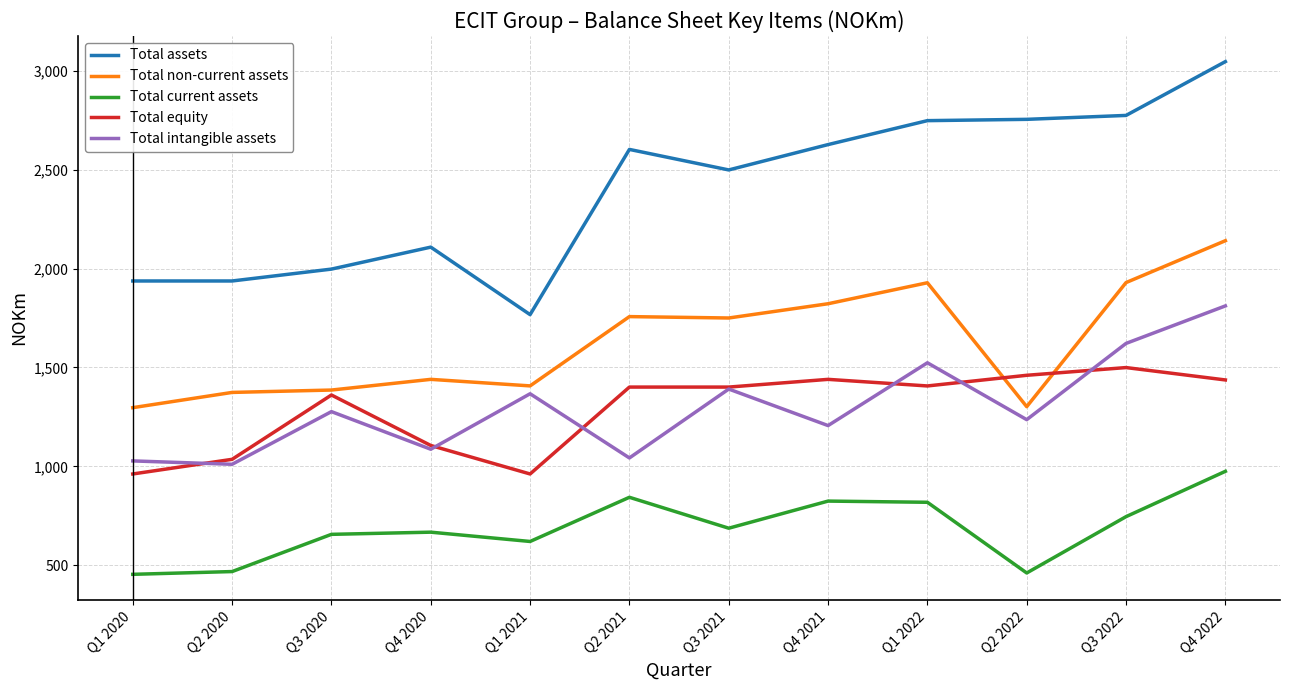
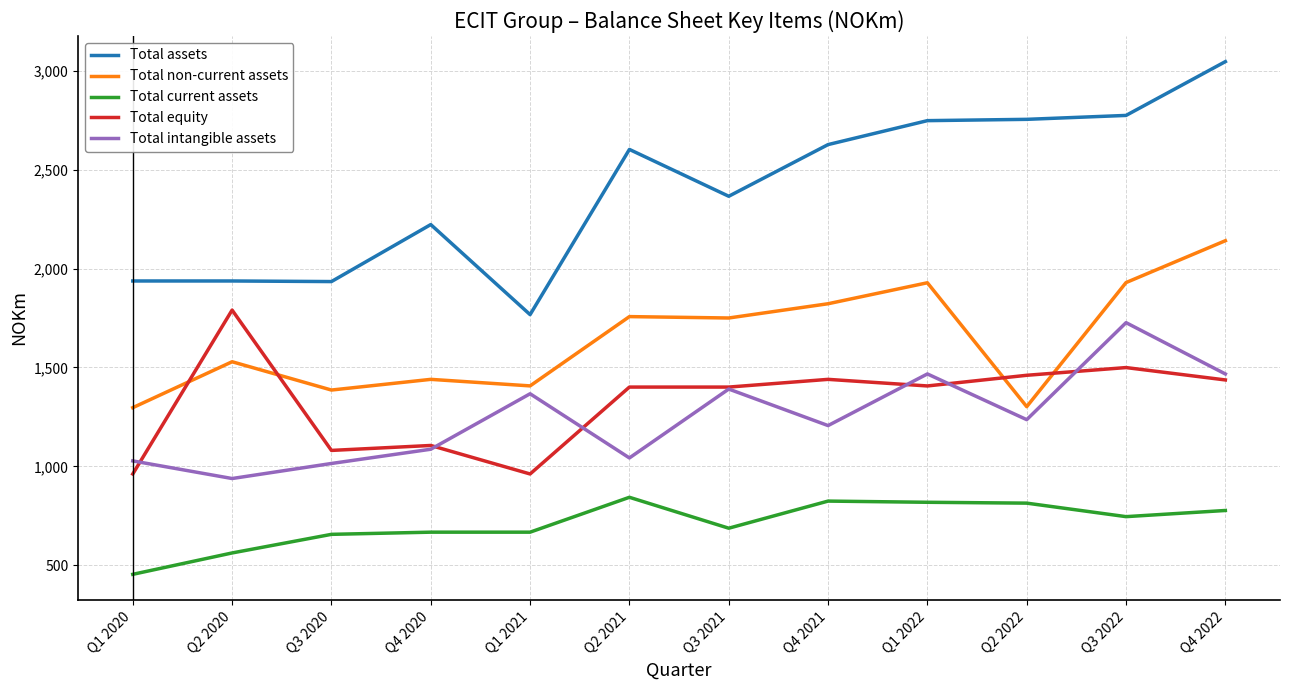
  {
    "Total assets": {
      "Q1 2020": "1,940",
      "Q2 2020": "1,940",
-     "Q3 2020": "2,000",
-     "Q4 2020": "2,110",
+     "Q3 2020": "1,930",
+     "Q4 2020": "2,220",
      "Q1 2021": "1,770",
      "Q2 2021": "2,600",
-     "Q3 2021": "2,500",
+     "Q3 2021": "2,370",
      "Q4 2021": "2,630",
      "Q1 2022": "2,750",
      "Q2 2022": "2,750",
      "Q3 2022": "2,770",
      "Q4 2022": "3,050"
    },
    "Total non-current assets": {
      "Q1 2020": "1,300",
-     "Q2 2020": "1,370",
+     "Q2 2020": "1,530",
      "Q3 2020": "1,390",
      "Q4 2020": "1,440",
      "Q1 2021": "1,410",
      "Q2 2021": "1,760",
      "Q3 2021": "1,750",
      "Q4 2021": "1,820",
      "Q1 2022": "1,930",
      "Q2 2022": "1,300",
      "Q3 2022": "1,930",
      "Q4 2022": "2,140"
    },
    "Total current assets": {
      "Q1 2020": "460",
-     "Q2 2020": "470",
+     "Q2 2020": "560",
      "Q3 2020": "660",
      "Q4 2020": "670",
-     "Q1 2021": "620",
+     "Q1 2021": "670",
      "Q2 2021": "840",
      "Q3 2021": "690",
      "Q4 2021": "820",
      "Q1 2022": "820",
-     "Q2 2022": "460",
+     "Q2 2022": "810",
      "Q3 2022": "750",
-     "Q4 2022": "980"
+     "Q4 2022": "780"
    },
    "Total equity": {
      "Q1 2020": "960",
-     "Q2 2020": "1,040",
-     "Q3 2020": "1,360",
+     "Q2 2020": "1,790",
+     "Q3 2020": "1,080",
      "Q4 2020": "1,110",
      "Q1 2021": "960",
      "Q2 2021": "1,400",
      "Q4 2021": "1,440",
      "Q1 2022": "1,410",
      "Q2 2022": "1,460",
      "Q3 2022": "1,500",
      "Q4 2022": "1,440"
    },
    "Total intangible assets": {
      "Q1 2020": "1,030",
-     "Q2 2020": "1,010",
-     "Q3 2020": "1,280",
+     "Q2 2020": "940",
+     "Q3 2020": "1,020",
      "Q4 2020": "1,090",
      "Q1 2021": "1,370",
      "Q2 2021": "1,040",
      "Q4 2021": "1,210",
-     "Q1 2022": "1,520",
+     "Q1 2022": "1,470",
      "Q2 2022": "1,240",
-     "Q3 2022": "1,620",
-     "Q4 2022": "1,810"
+     "Q3 2022": "1,730",
+     "Q4 2022": "1,470"
    }
  }
